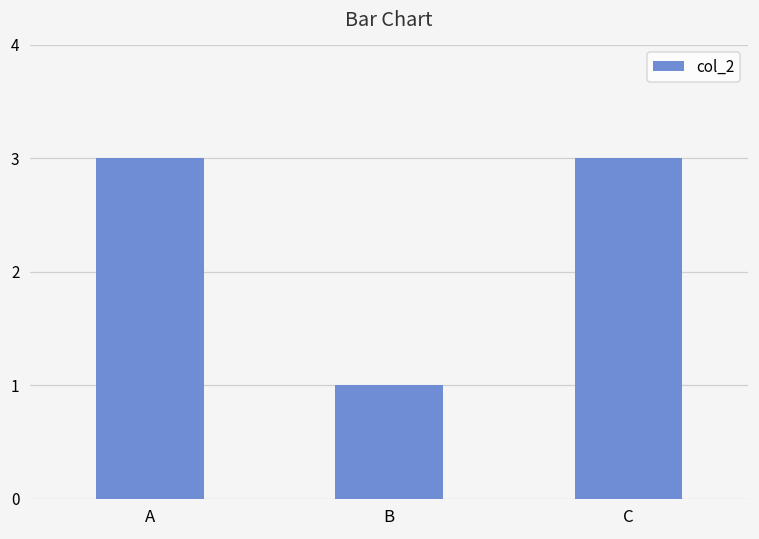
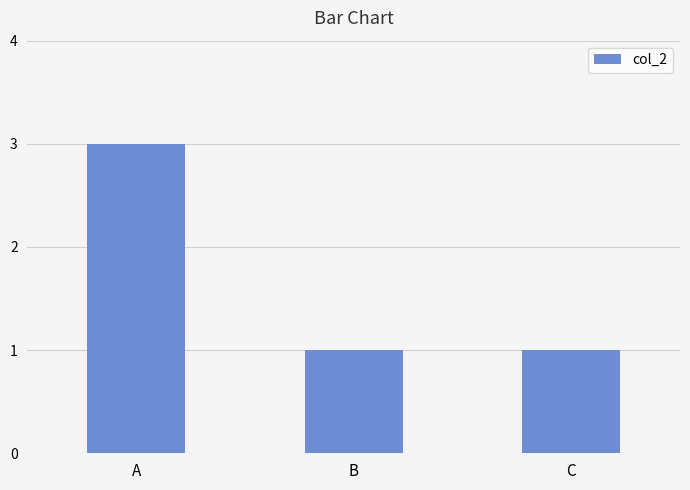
  {
    "A": 3,
    "B": 1,
-   "C": 3
+   "C": 1
  }
